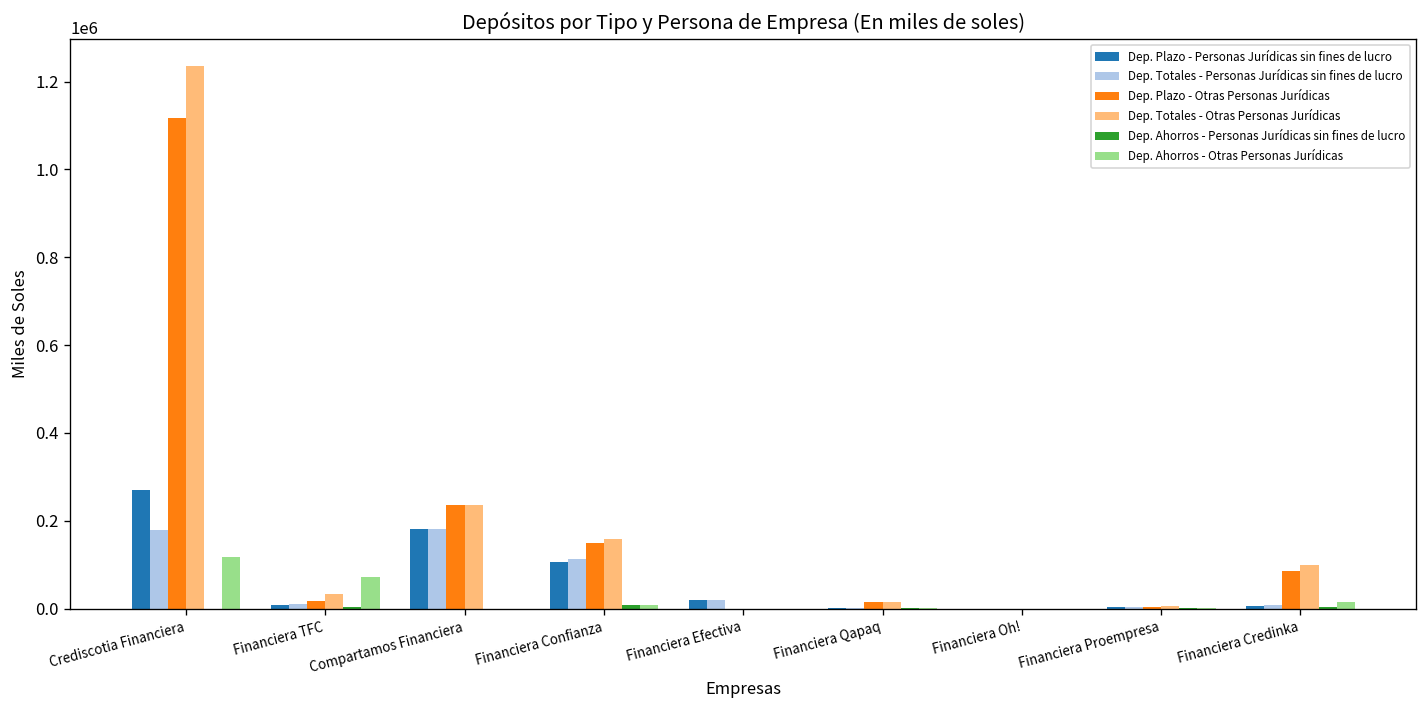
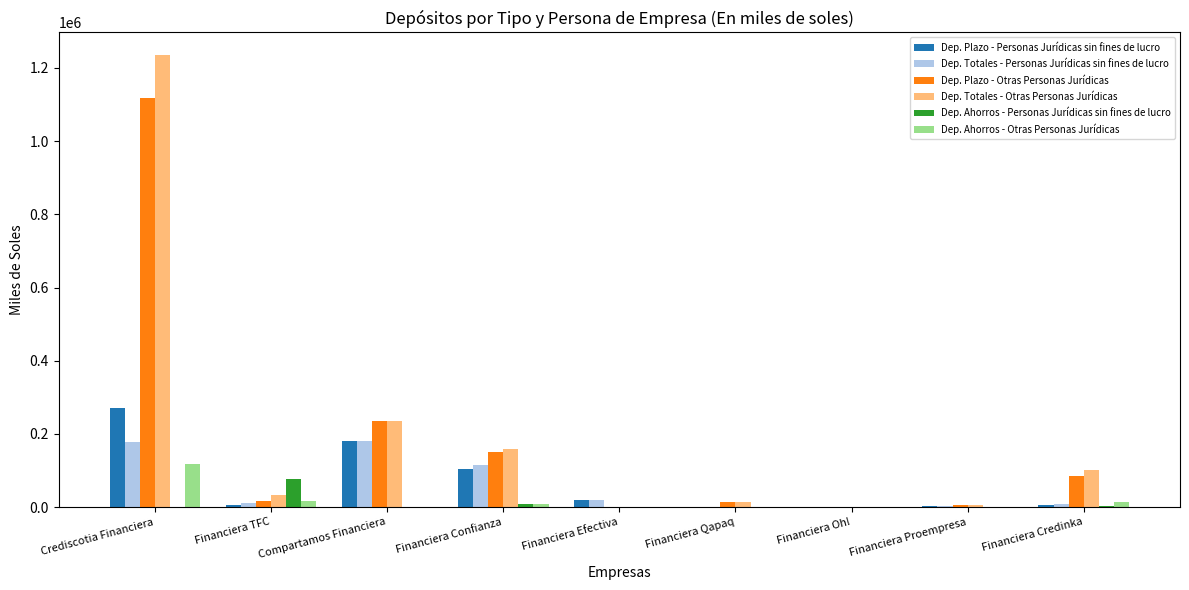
  {
    "Dep. Plazo - Personas Jurídicas sin fines de lucro": {
      "Crediscotia Financiera": 270000,
      "Financiera TFC": 10000,
      "Compartamos Financiera": 180000,
      "Financiera Confianza": 110000,
      "Financiera Efectiva": 20000,
      "Financiera Oh!": 0
    },
    "Dep. Totales - Personas Jurídicas sin fines de lucro": {
      "Crediscotia Financiera": 180000,
      "Financiera TFC": 10000,
      "Compartamos Financiera": 180000,
      "Financiera Confianza": 110000,
      "Financiera Efectiva": 20000,
      "Financiera Oh!": 0,
      "Financiera Credinka": 10000
    },
    "Dep. Plazo - Otras Personas Jurídicas": {
      "Crediscotia Financiera": 1120000,
      "Financiera TFC": 20000,
      "Compartamos Financiera": 240000,
      "Financiera Confianza": 150000,
      "Financiera Efectiva": 0,
      "Financiera Qapaq": 10000,
      "Financiera Oh!": 0,
      "Financiera Credinka": 90000
    },
    "Dep. Totales - Otras Personas Jurídicas": {
      "Crediscotia Financiera": 1240000,
      "Financiera TFC": 30000,
      "Compartamos Financiera": 240000,
      "Financiera Confianza": 160000,
      "Financiera Efectiva": 0,
      "Financiera Qapaq": 10000,
      "Financiera Oh!": 0,
      "Financiera Credinka": 100000
    },
    "Dep. Ahorros - Personas Jurídicas sin fines de lucro": {
-     "Financiera TFC": 0,
+     "Financiera TFC": 80000,
      "Compartamos Financiera": 0,
      "Financiera Confianza": 10000,
      "Financiera Efectiva": 0,
      "Financiera Oh!": 0
    },
    "Dep. Ahorros - Otras Personas Jurídicas": {
      "Crediscotia Financiera": 120000,
-     "Financiera TFC": 70000,
+     "Financiera TFC": 20000,
      "Compartamos Financiera": 0,
      "Financiera Confianza": 10000,
      "Financiera Efectiva": 0,
      "Financiera Oh!": 0,
      "Financiera Credinka": 10000
    }
  }
